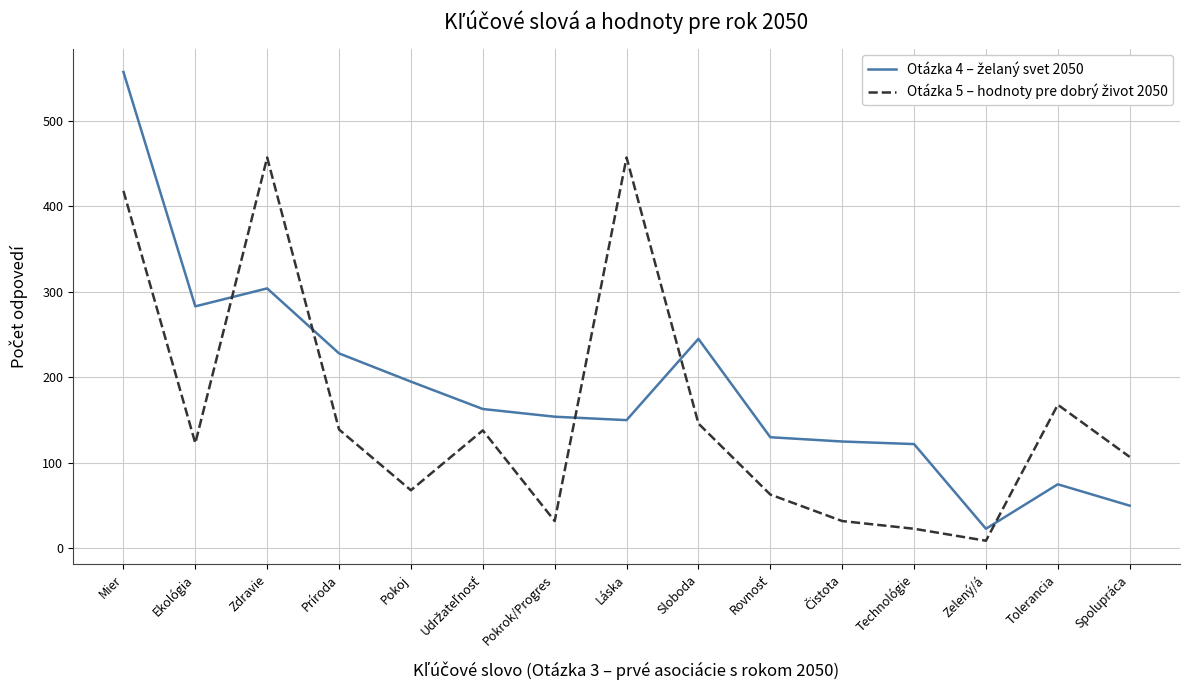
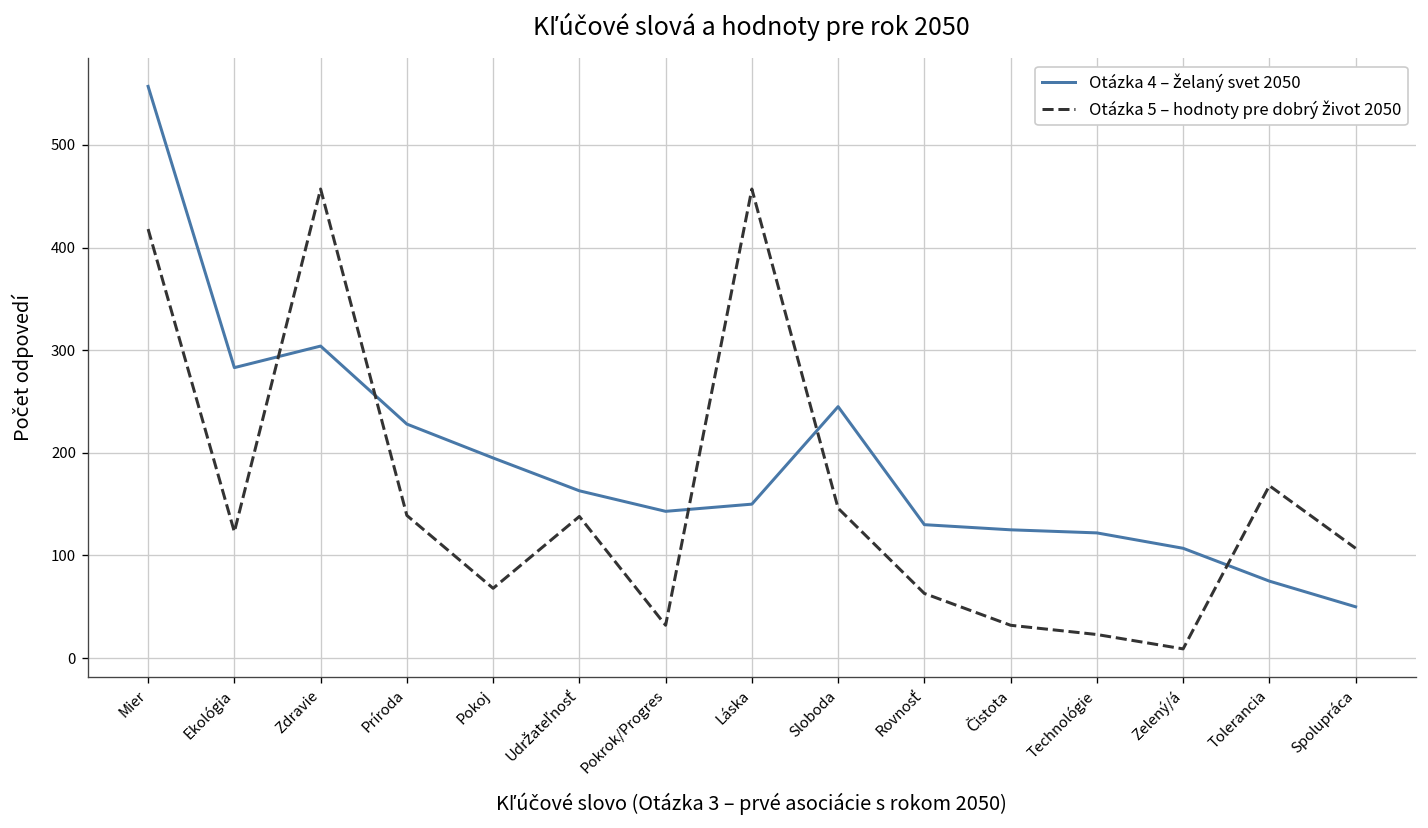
  {
    "Otázka 4 – želaný svet 2050": {
      "Mier": 560,
      "Ekológia": 280,
      "Zdravie": 300,
      "Príroda": 230,
      "Pokoj": 200,
      "Udržateľnosť": 160,
-     "Pokrok/Progres": 150,
+     "Pokrok/Progres": 140,
      "Láska": 150,
      "Sloboda": 250,
      "Rovnosť": 130,
      "Čistota": 130,
      "Technológie": 120,
-     "Zelený/á": 20,
+     "Zelený/á": 110,
      "Tolerancia": 80,
      "Spolupráca": 50
    },
    "Otázka 5 – hodnoty pre dobrý život 2050": {
      "Mier": 420,
      "Ekológia": 120,
      "Zdravie": 460,
      "Príroda": 140,
      "Pokoj": 70,
      "Udržateľnosť": 140,
      "Pokrok/Progres": 30,
      "Láska": 460,
      "Sloboda": 150,
      "Rovnosť": 60,
      "Čistota": 30,
      "Technológie": 20,
      "Zelený/á": 10,
      "Tolerancia": 170,
      "Spolupráca": 110
    }
  }
